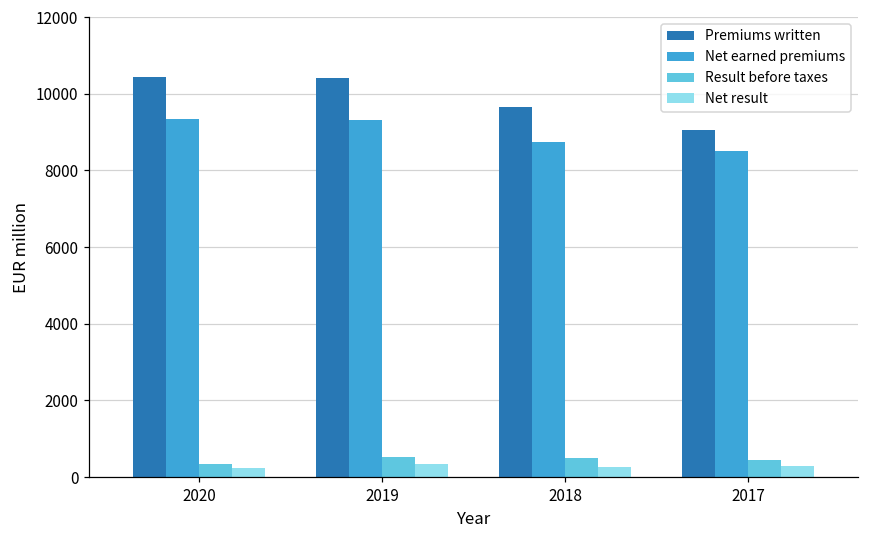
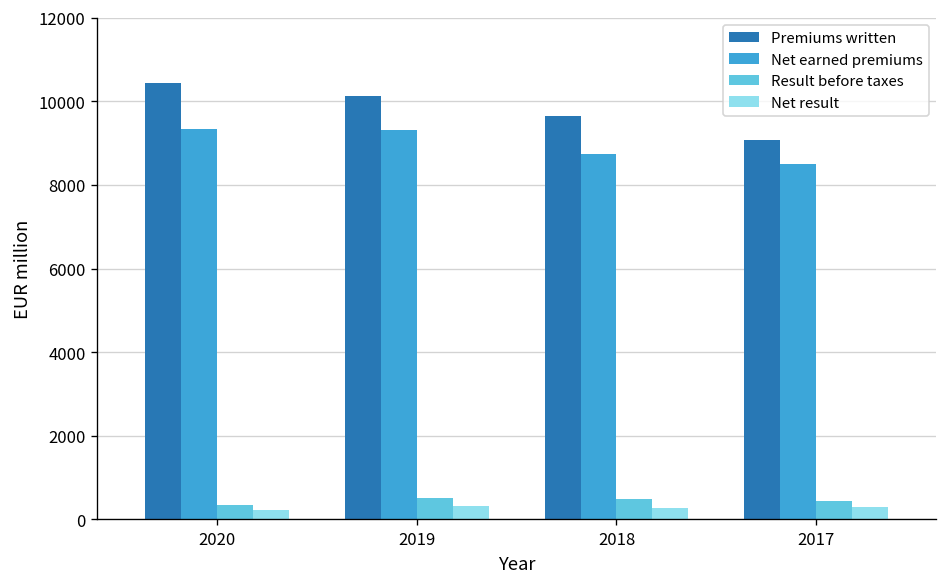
  {
    "Premiums written": {
      "2020": 10400,
-     "2019": 10400,
+     "2019": 10100,
      "2018": 9700,
      "2017": 9100
    }
  }
